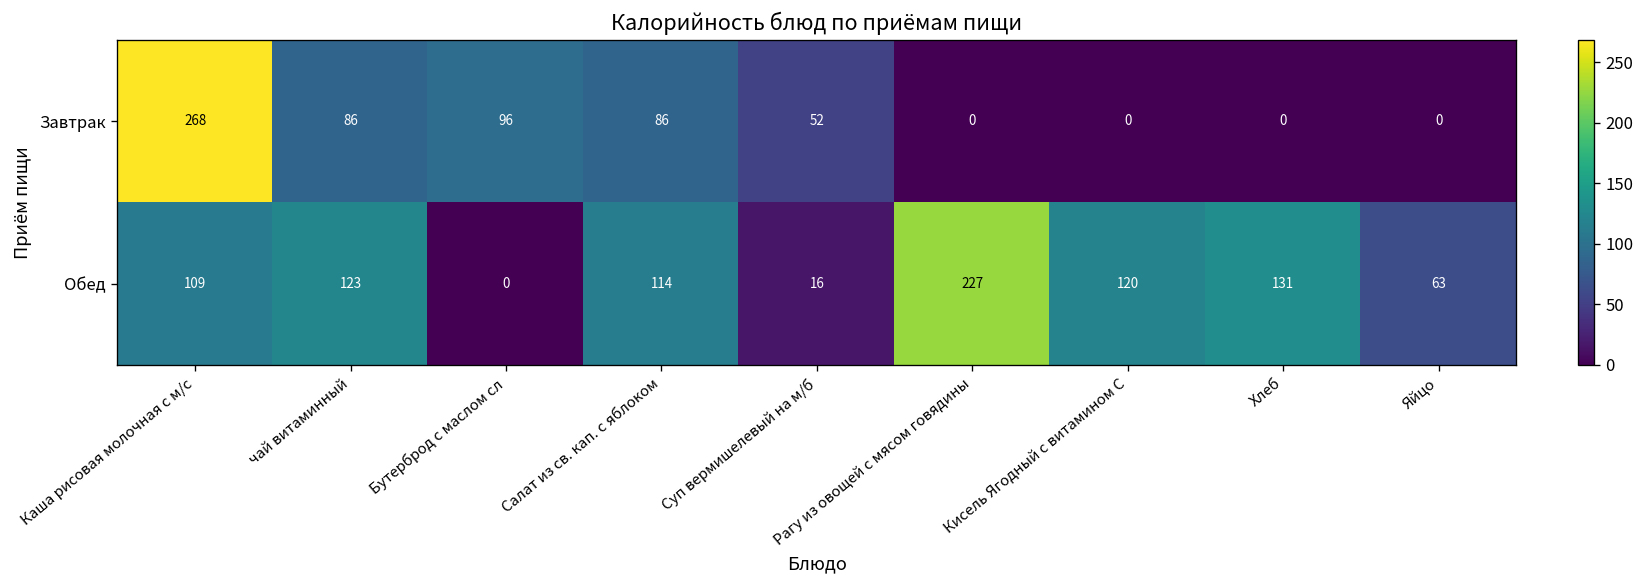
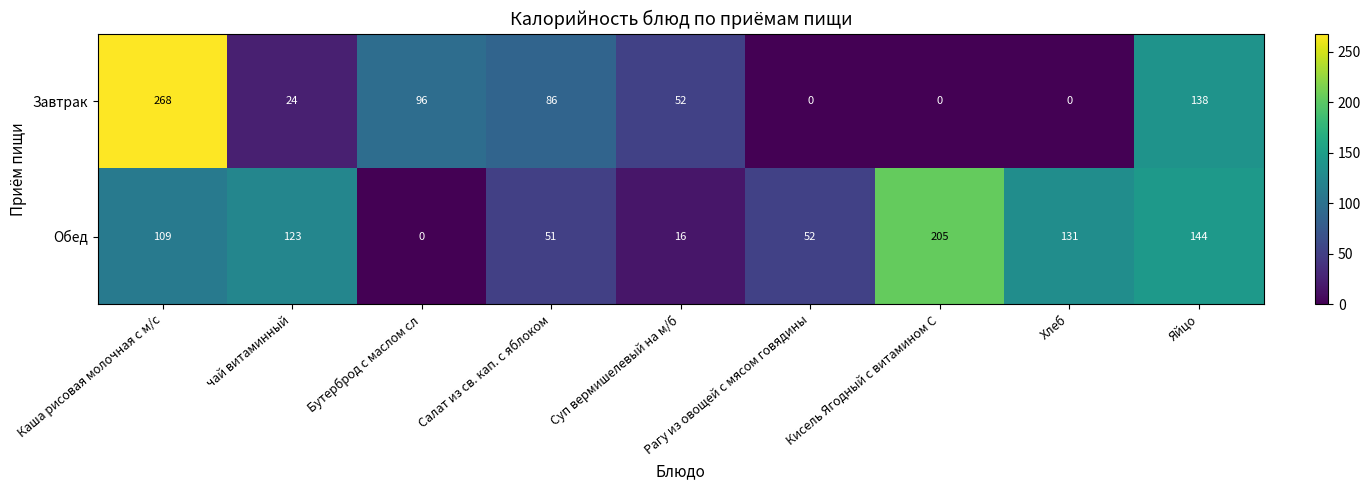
  {
    "Завтрак": {
      "Каша рисовая молочная с м/с": 268,
-     "чай витаминный": 86,
+     "чай витаминный": 24,
      "Бутерброд с маслом сл": 96,
      "Салат из св. кап. с яблоком": 86,
      "Суп вермишелевый на м/б": 52,
      "Рагу из овощей с мясом говядины": 0,
      "Кисель Ягодный с витамином С": 0,
      "Хлеб": 0,
-     "Яйцо": 0
+     "Яйцо": 138
    },
    "Обед": {
      "Каша рисовая молочная с м/с": 109,
      "чай витаминный": 123,
      "Бутерброд с маслом сл": 0,
-     "Салат из св. кап. с яблоком": 114,
+     "Салат из св. кап. с яблоком": 51,
      "Суп вермишелевый на м/б": 16,
-     "Рагу из овощей с мясом говядины": 227,
-     "Кисель Ягодный с витамином С": 120,
+     "Рагу из овощей с мясом говядины": 52,
+     "Кисель Ягодный с витамином С": 205,
      "Хлеб": 131,
-     "Яйцо": 63
+     "Яйцо": 144
    }
  }
